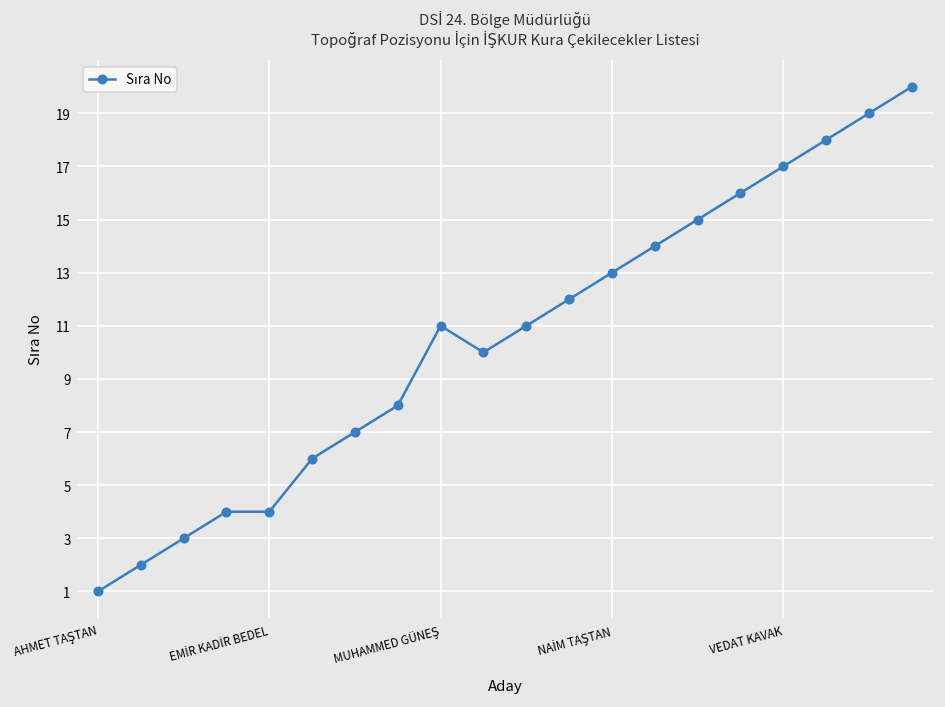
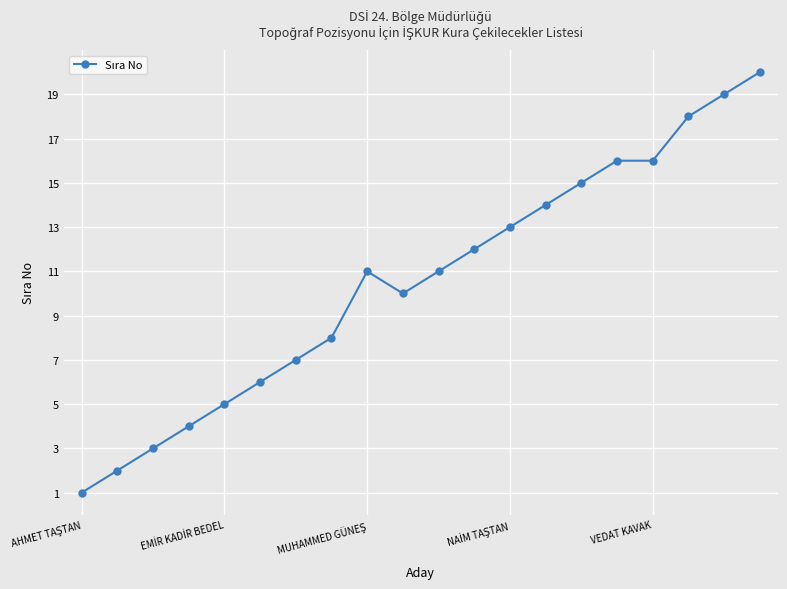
  {
    "AHMET TAŞTAN": 1,
-   "EMİR KADİR BEDEL": 4,
+   "EMİR KADİR BEDEL": 5,
    "MUHAMMED GÜNEŞ": 11,
    "NAİM TAŞTAN": 13,
-   "VEDAT KAVAK": 17
+   "VEDAT KAVAK": 16
  }
